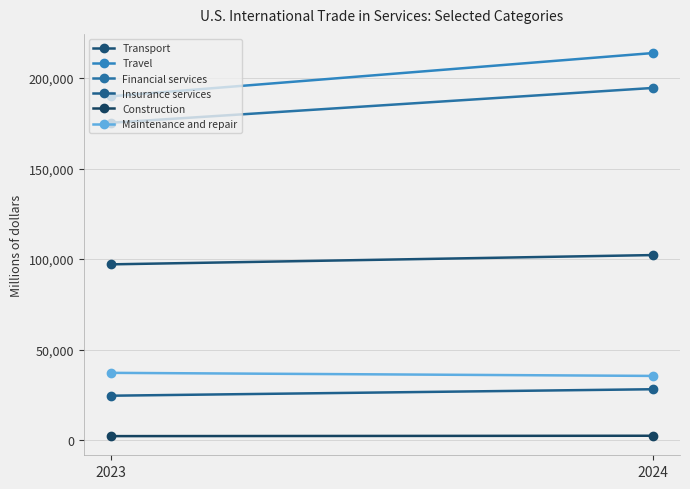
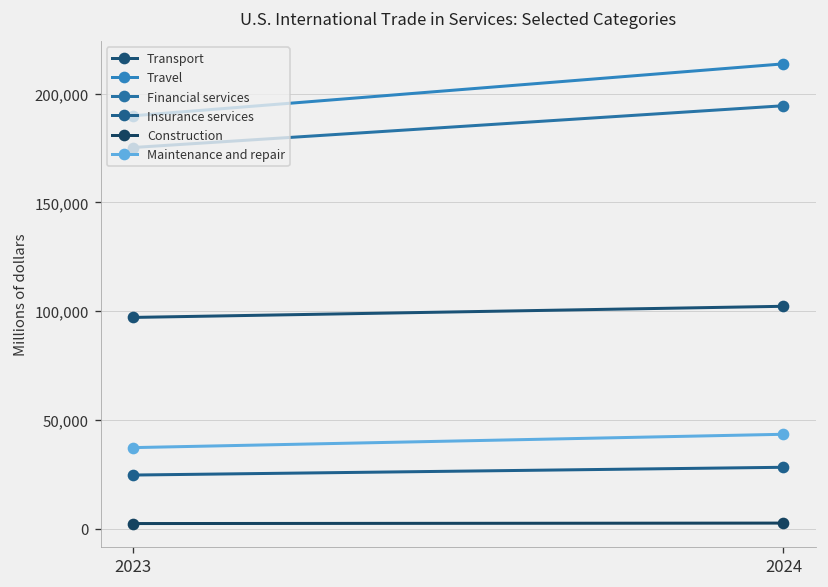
  {
    "Maintenance and repair": {
      "2023": "37,000",
-     "2024": "36,000"
+     "2024": "43,000"
    }
  }
